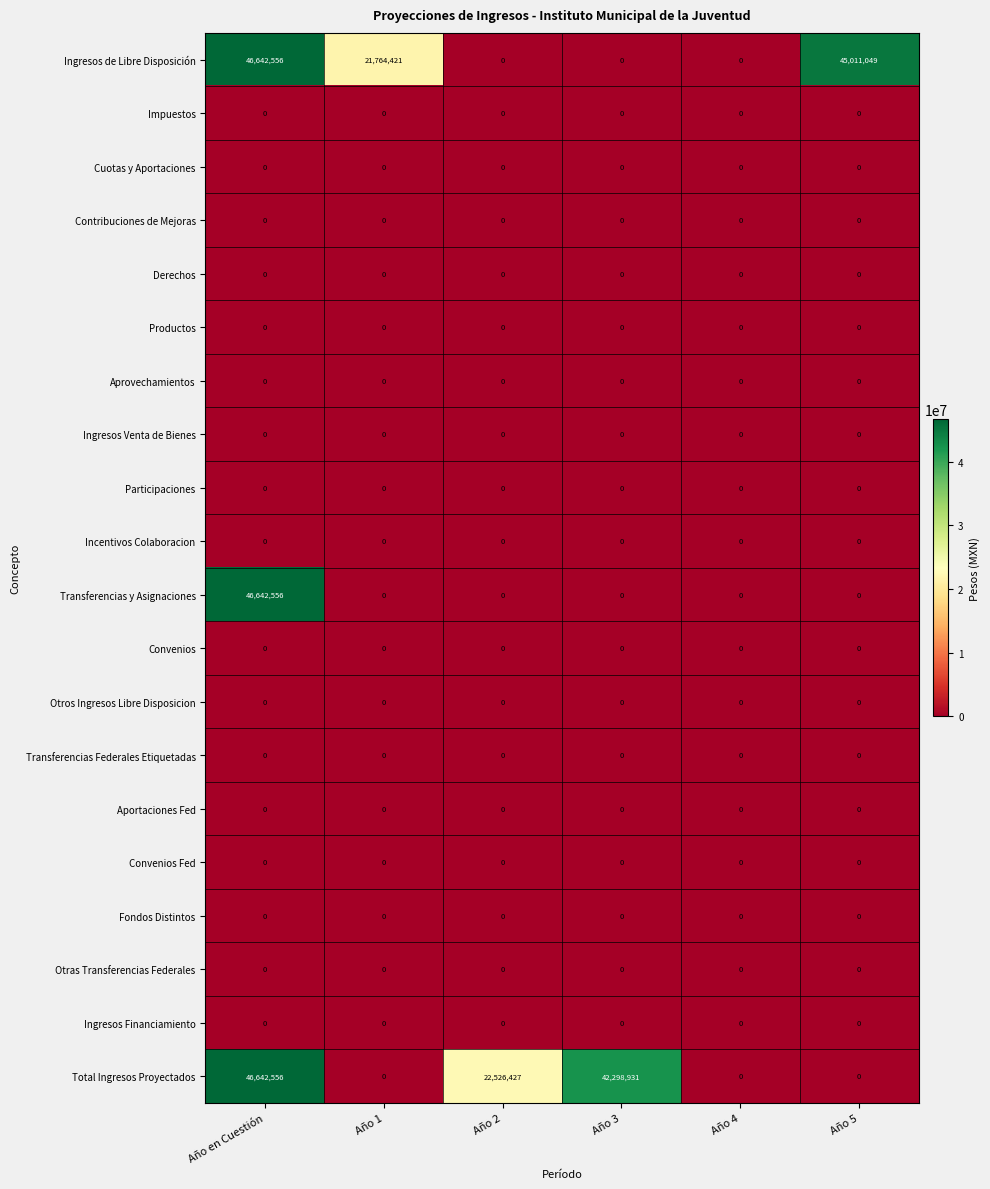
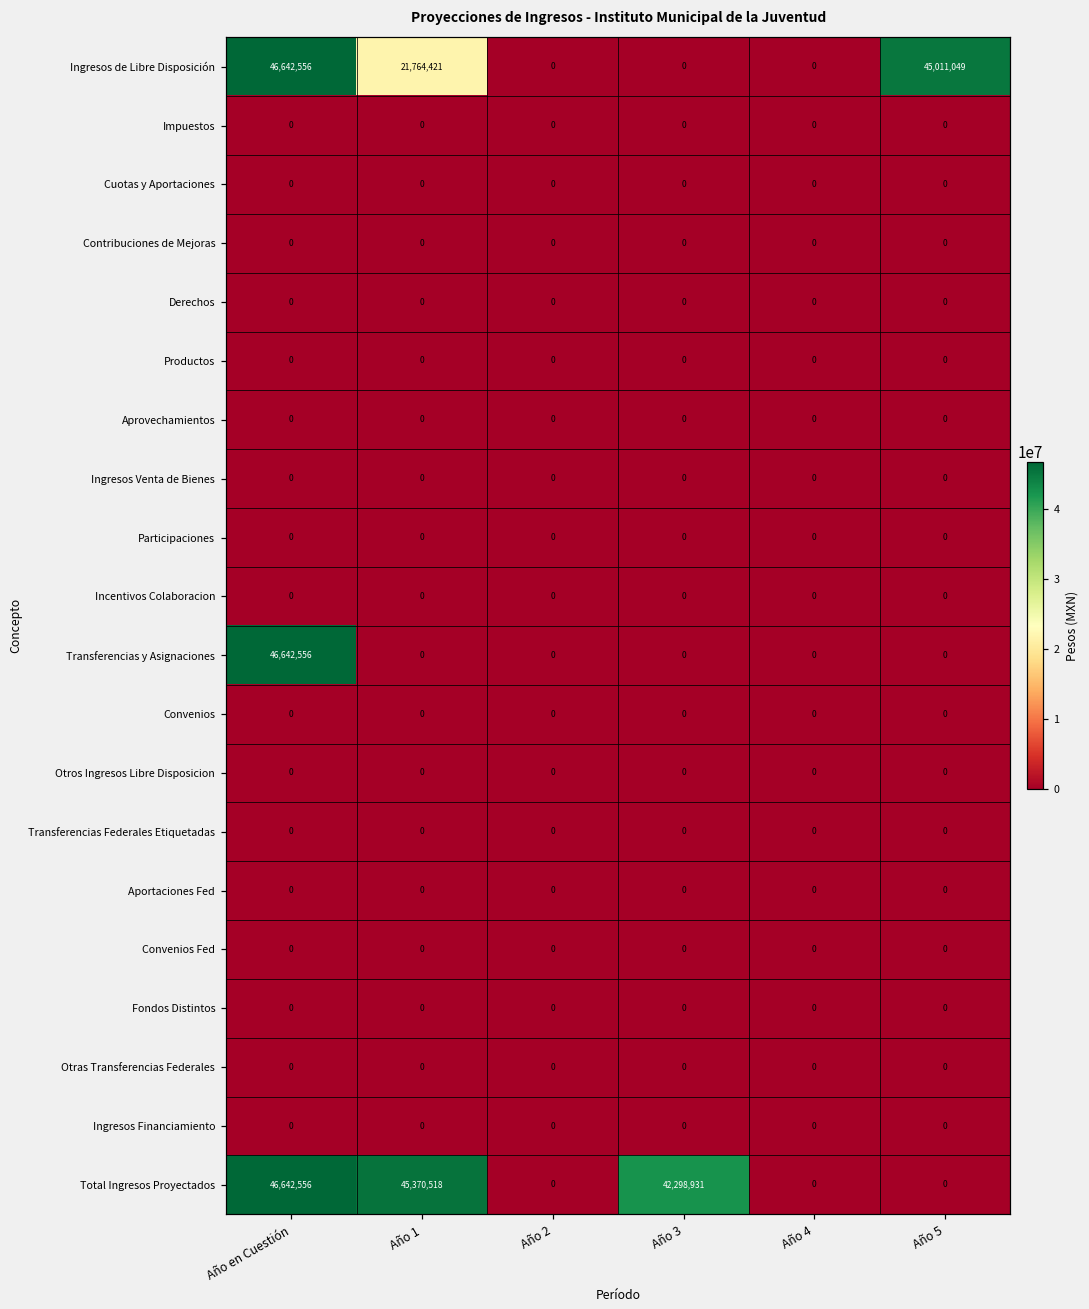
  {
    "Ingresos de Libre Disposición": {
      "Año en Cuestión": "46,642,556",
      "Año 1": "21,764,421",
      "Año 2": "0",
      "Año 3": "0",
      "Año 4": "0",
      "Año 5": "45,011,049"
    },
    "Impuestos": {
      "Año en Cuestión": "0",
      "Año 1": "0",
      "Año 2": "0",
      "Año 3": "0",
      "Año 4": "0",
      "Año 5": "0"
    },
    "Cuotas y Aportaciones": {
      "Año en Cuestión": "0",
      "Año 1": "0",
      "Año 2": "0",
      "Año 3": "0",
      "Año 4": "0",
      "Año 5": "0"
    },
    "Contribuciones de Mejoras": {
      "Año en Cuestión": "0",
      "Año 1": "0",
      "Año 2": "0",
      "Año 3": "0",
      "Año 4": "0",
      "Año 5": "0"
    },
    "Derechos": {
      "Año en Cuestión": "0",
      "Año 1": "0",
      "Año 2": "0",
      "Año 3": "0",
      "Año 4": "0",
      "Año 5": "0"
    },
    "Productos": {
      "Año en Cuestión": "0",
      "Año 1": "0",
      "Año 2": "0",
      "Año 3": "0",
      "Año 4": "0",
      "Año 5": "0"
    },
    "Aprovechamientos": {
      "Año en Cuestión": "0",
      "Año 1": "0",
      "Año 2": "0",
      "Año 3": "0",
      "Año 4": "0",
      "Año 5": "0"
    },
    "Ingresos Venta de Bienes": {
      "Año en Cuestión": "0",
      "Año 1": "0",
      "Año 2": "0",
      "Año 3": "0",
      "Año 4": "0",
      "Año 5": "0"
    },
    "Participaciones": {
      "Año en Cuestión": "0",
      "Año 1": "0",
      "Año 2": "0",
      "Año 3": "0",
      "Año 4": "0",
      "Año 5": "0"
    },
    "Incentivos Colaboracion": {
      "Año en Cuestión": "0",
      "Año 1": "0",
      "Año 2": "0",
      "Año 3": "0",
      "Año 4": "0",
      "Año 5": "0"
    },
    "Transferencias y Asignaciones": {
      "Año en Cuestión": "46,642,556",
      "Año 1": "0",
      "Año 2": "0",
      "Año 3": "0",
      "Año 4": "0",
      "Año 5": "0"
    },
    "Convenios": {
      "Año en Cuestión": "0",
      "Año 1": "0",
      "Año 2": "0",
      "Año 3": "0",
      "Año 4": "0",
      "Año 5": "0"
    },
    "Otros Ingresos Libre Disposicion": {
      "Año en Cuestión": "0",
      "Año 1": "0",
      "Año 2": "0",
      "Año 3": "0",
      "Año 4": "0",
      "Año 5": "0"
    },
    "Transferencias Federales Etiquetadas": {
      "Año en Cuestión": "0",
      "Año 1": "0",
      "Año 2": "0",
      "Año 3": "0",
      "Año 4": "0",
      "Año 5": "0"
    },
    "Aportaciones Fed": {
      "Año en Cuestión": "0",
      "Año 1": "0",
      "Año 2": "0",
      "Año 3": "0",
      "Año 4": "0",
      "Año 5": "0"
    },
    "Convenios Fed": {
      "Año en Cuestión": "0",
      "Año 1": "0",
      "Año 2": "0",
      "Año 3": "0",
      "Año 4": "0",
      "Año 5": "0"
    },
    "Fondos Distintos": {
      "Año en Cuestión": "0",
      "Año 1": "0",
      "Año 2": "0",
      "Año 3": "0",
      "Año 4": "0",
      "Año 5": "0"
    },
    "Otras Transferencias Federales": {
      "Año en Cuestión": "0",
      "Año 1": "0",
      "Año 2": "0",
      "Año 3": "0",
      "Año 4": "0",
      "Año 5": "0"
    },
    "Ingresos Financiamiento": {
      "Año en Cuestión": "0",
      "Año 1": "0",
      "Año 2": "0",
      "Año 3": "0",
      "Año 4": "0",
      "Año 5": "0"
    },
    "Total Ingresos Proyectados": {
      "Año en Cuestión": "46,642,556",
-     "Año 1": "0",
-     "Año 2": "22,526,427",
+     "Año 1": "45,370,518",
+     "Año 2": "0",
      "Año 3": "42,298,931",
      "Año 4": "0",
      "Año 5": "0"
    }
  }
